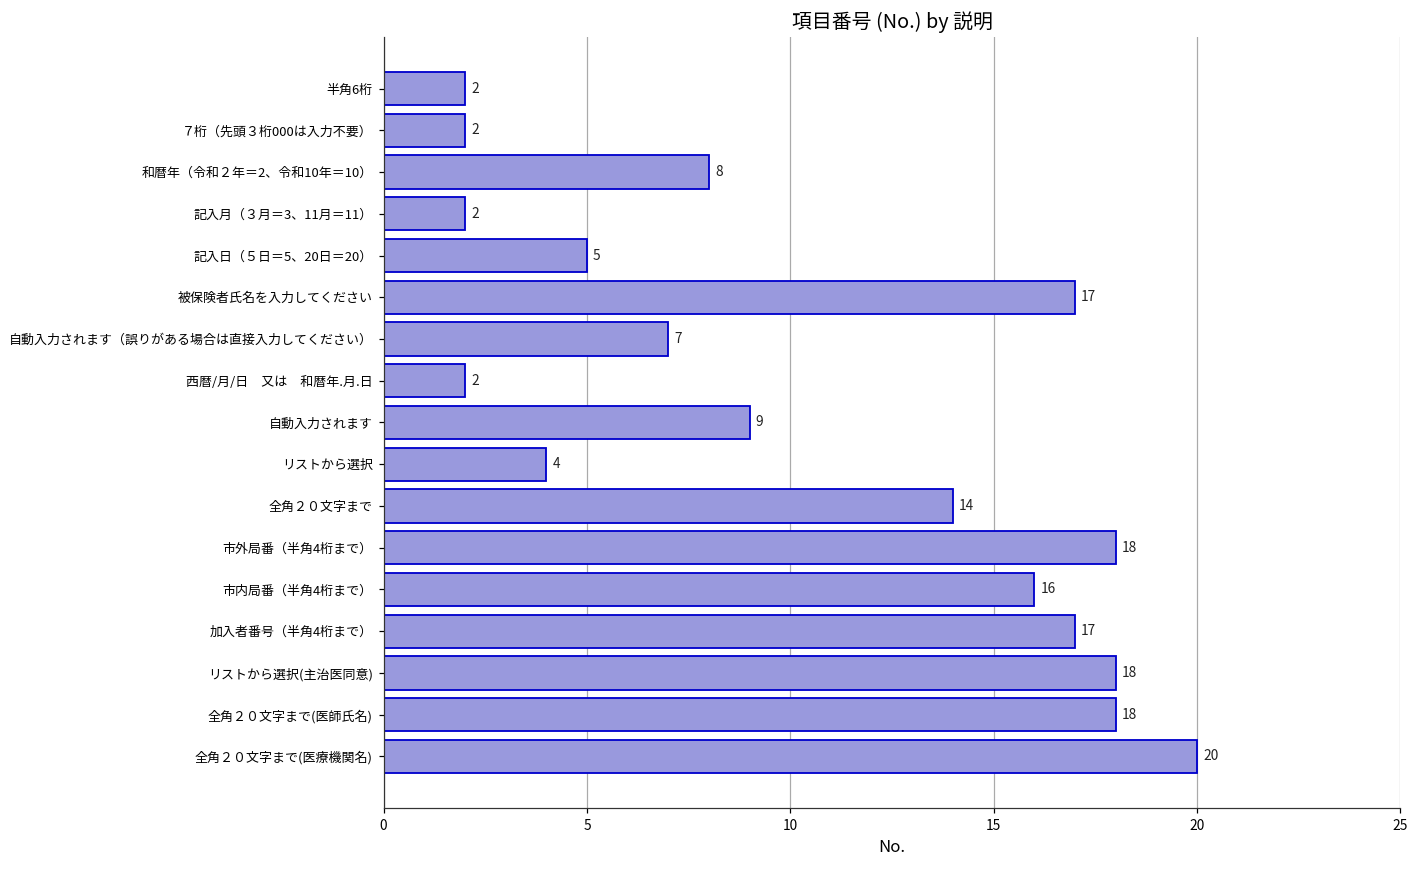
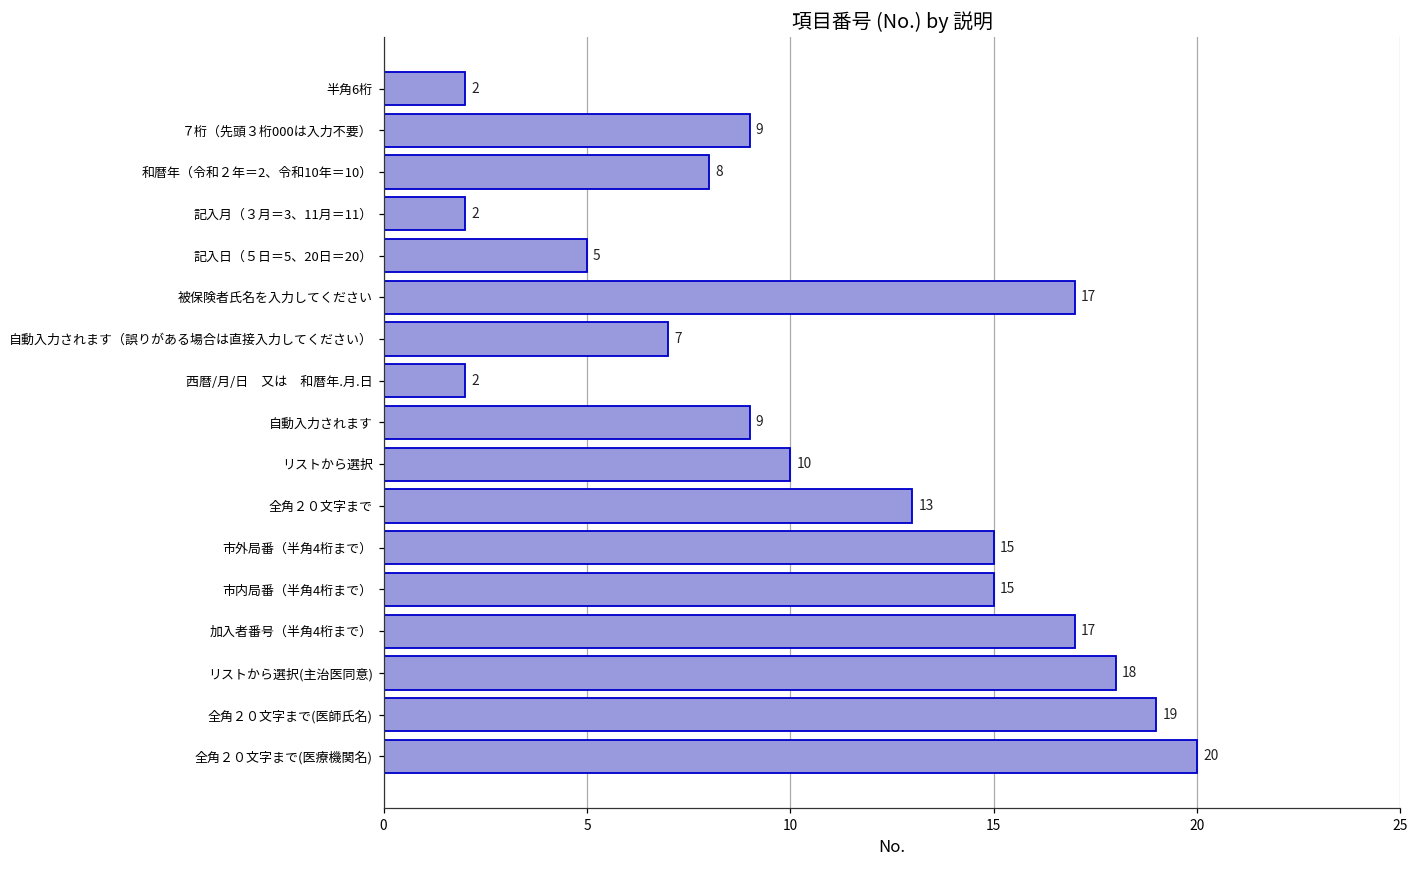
  {
    "半角6桁": 2,
-   "７桁（先頭３桁000は入力不要）": 2,
+   "７桁（先頭３桁000は入力不要）": 9,
    "和暦年（令和２年＝2、令和10年＝10）": 8,
    "記入月（３月＝3、11月＝11）": 2,
    "記入日（５日＝5、20日＝20）": 5,
    "被保険者氏名を入力してください": 17,
    "自動入力されます（誤りがある場合は直接入力してください）": 7,
    "西暦/月/日 又は 和暦年.月.日": 2,
    "自動入力されます": 9,
-   "リストから選択": 4,
-   "全角２０文字まで": 14,
-   "市外局番（半角4桁まで）": 18,
-   "市内局番（半角4桁まで）": 16,
+   "リストから選択": 10,
+   "全角２０文字まで": 13,
+   "市外局番（半角4桁まで）": 15,
+   "市内局番（半角4桁まで）": 15,
    "加入者番号（半角4桁まで）": 17,
    "リストから選択(主治医同意)": 18,
-   "全角２０文字まで(医師氏名)": 18,
+   "全角２０文字まで(医師氏名)": 19,
    "全角２０文字まで(医療機関名)": 20
  }
